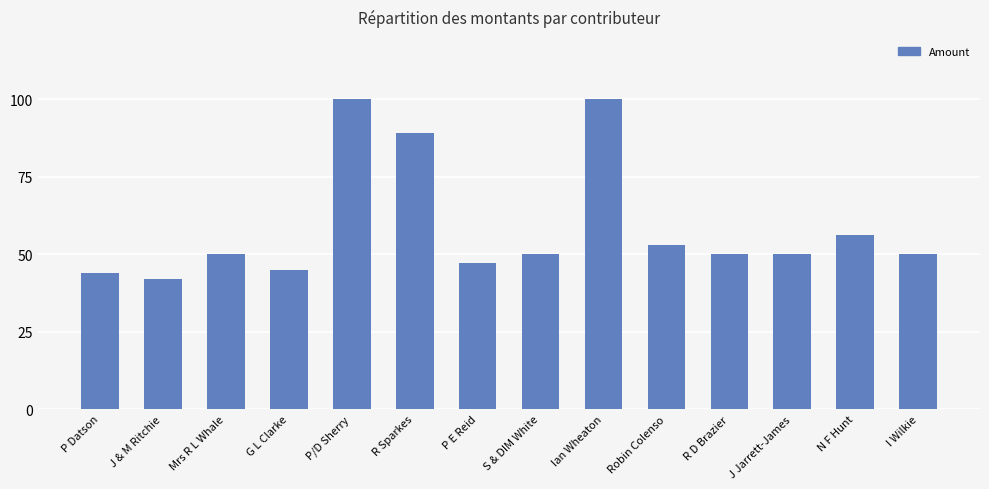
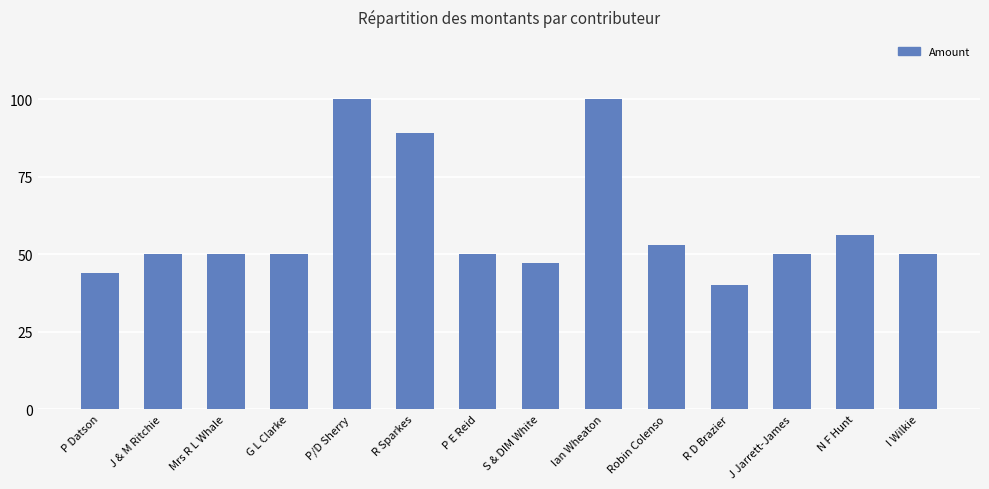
  {
    "P Datson": 44,
-   "J & M Ritchie": 42,
+   "J & M Ritchie": 50,
    "Mrs R L Whale": 50,
-   "G L Clarke": 45,
+   "G L Clarke": 50,
    "P/D Sherry": 100,
    "R Sparkes": 89,
-   "P E Reid": 47,
-   "S & DIM White": 50,
+   "P E Reid": 50,
+   "S & DIM White": 47,
    "Ian Wheaton": 100,
    "Robin Colenso": 53,
-   "R D Brazier": 50,
+   "R D Brazier": 40,
    "J Jarrett-James": 50,
    "N F Hunt": 56,
    "I Wilkie": 50
  }
